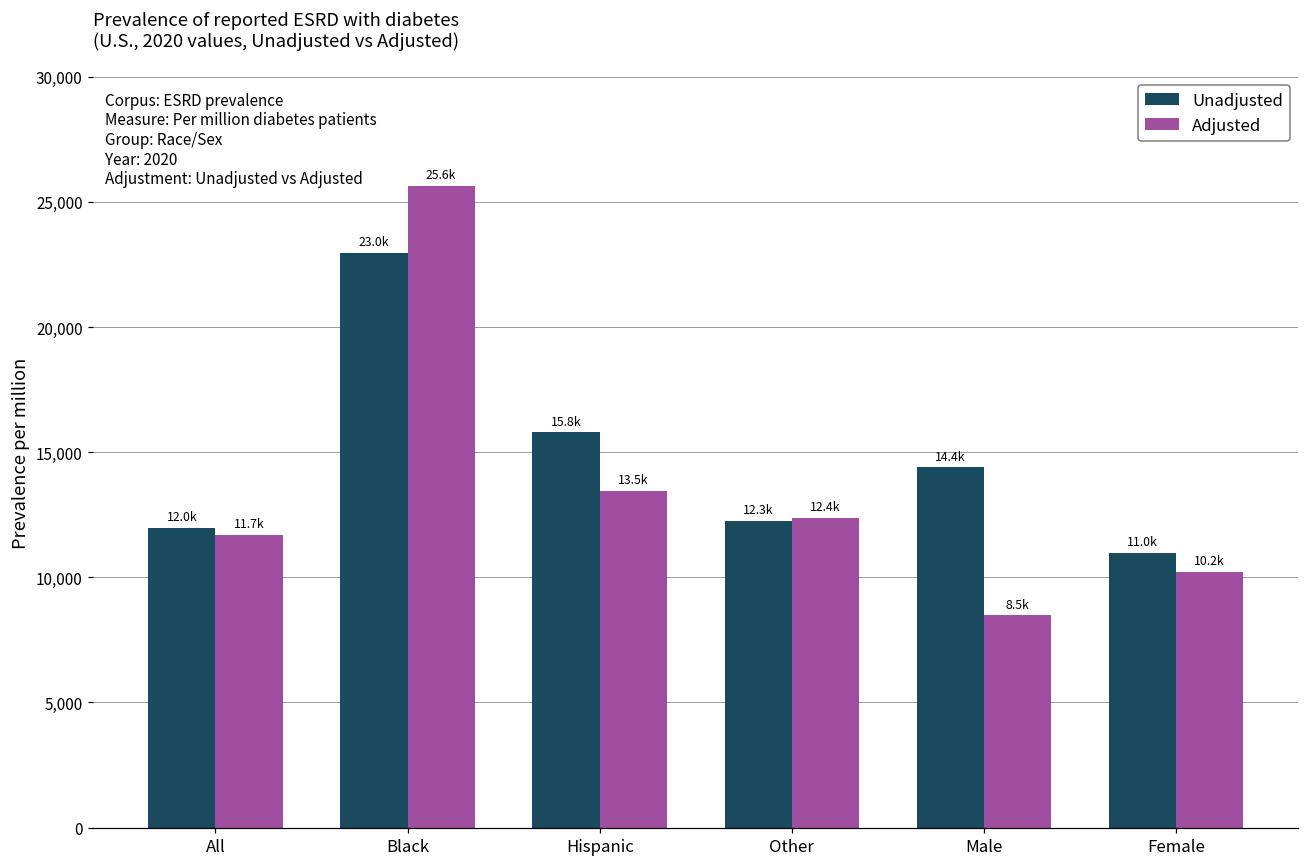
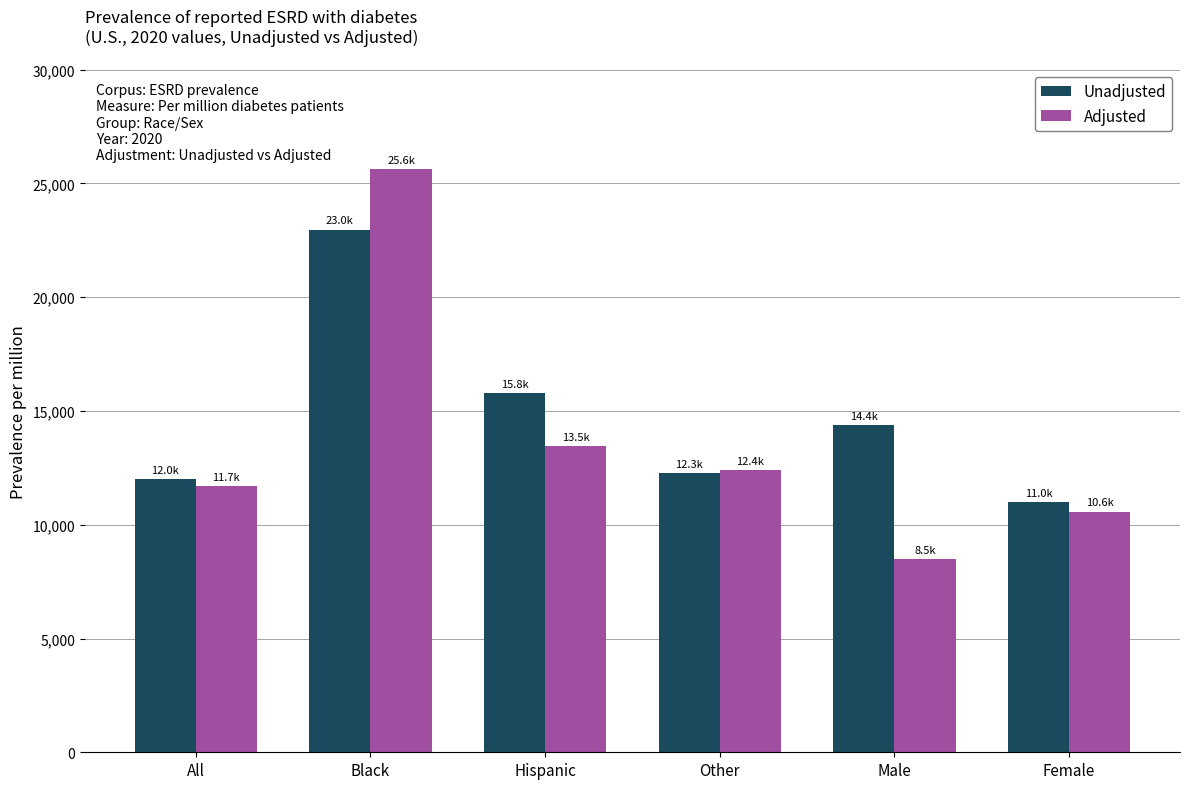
  {
    "Unadjusted": {
      "All": "12.0k",
      "Black": "23.0k",
      "Hispanic": "15.8k",
      "Other": "12.3k",
      "Male": "14.4k",
      "Female": "11.0k"
    },
    "Adjusted": {
      "All": "11.7k",
      "Black": "25.6k",
      "Hispanic": "13.5k",
      "Other": "12.4k",
      "Male": "8.5k",
-     "Female": "10.2k"
+     "Female": "10.6k"
    }
  }
